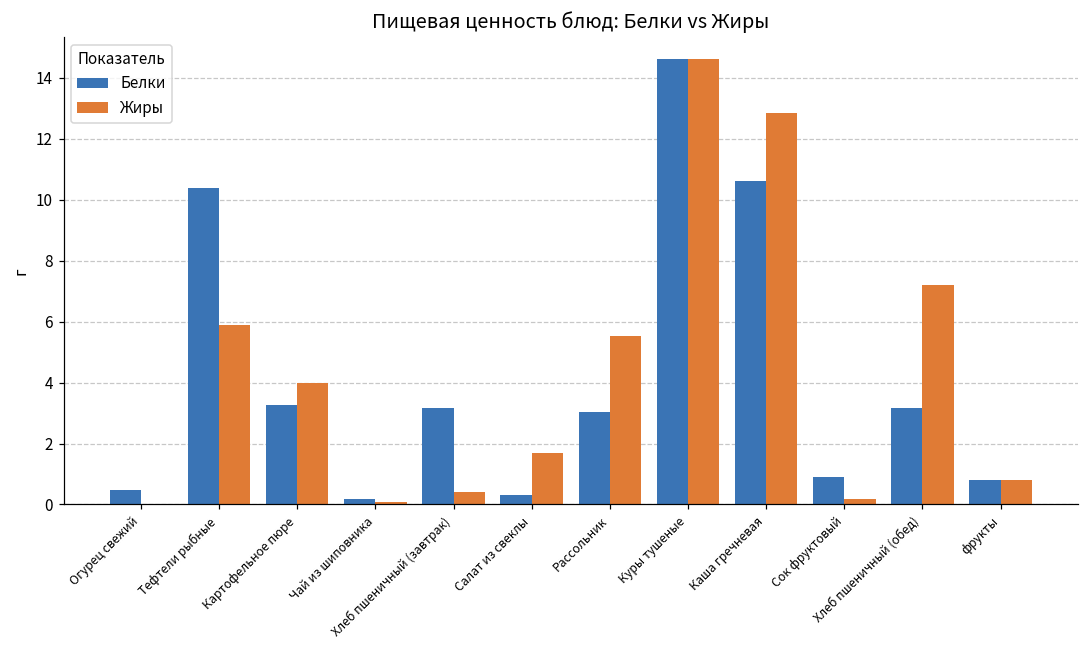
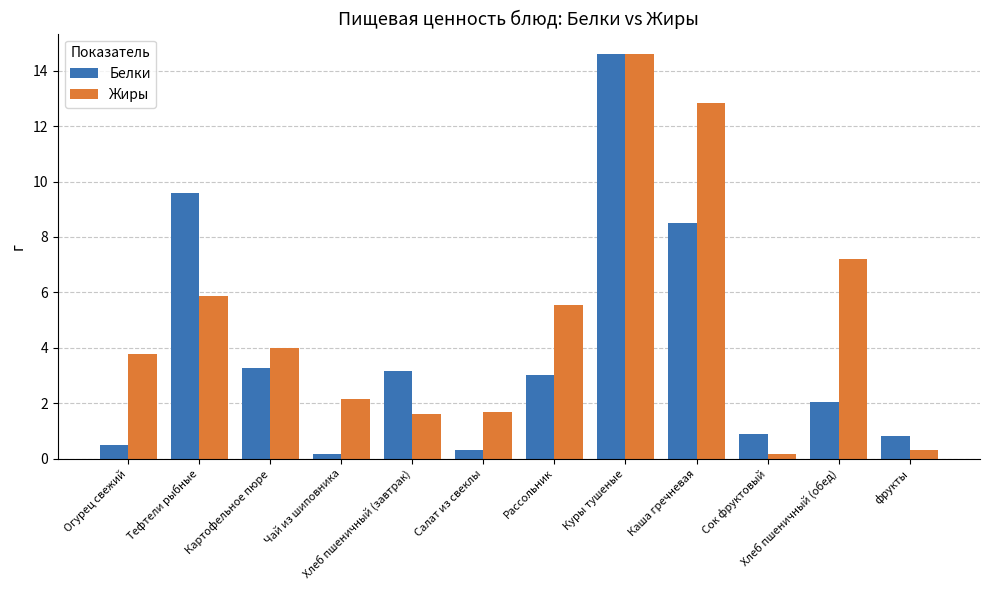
  {
    "Белки": {
      "Огурец свежий": 0.5,
-     "Тефтели рыбные": 10.4,
+     "Тефтели рыбные": 9.6,
      "Картофельное пюре": 3.3,
      "Чай из шиповника": 0.2,
      "Хлеб пшеничный (завтрак)": 3.2,
      "Салат из свеклы": 0.3,
      "Рассольник": 3.0,
      "Куры тушеные": 14.6,
-     "Каша гречневая": 10.6,
+     "Каша гречневая": 8.5,
      "Сок фруктовый": 0.9,
-     "Хлеб пшеничный (обед)": 3.2,
+     "Хлеб пшеничный (обед)": 2.0,
      "фрукты": 0.8
    },
    "Жиры": {
-     "Огурец свежий": 0.0,
+     "Огурец свежий": 3.8,
      "Тефтели рыбные": 5.9,
      "Картофельное пюре": 4.0,
-     "Чай из шиповника": 0.1,
-     "Хлеб пшеничный (завтрак)": 0.4,
+     "Чай из шиповника": 2.2,
+     "Хлеб пшеничный (завтрак)": 1.6,
      "Салат из свеклы": 1.7,
      "Рассольник": 5.5,
      "Куры тушеные": 14.6,
      "Каша гречневая": 12.8,
      "Сок фруктовый": 0.2,
      "Хлеб пшеничный (обед)": 7.2,
-     "фрукты": 0.8
+     "фрукты": 0.3
    }
  }
